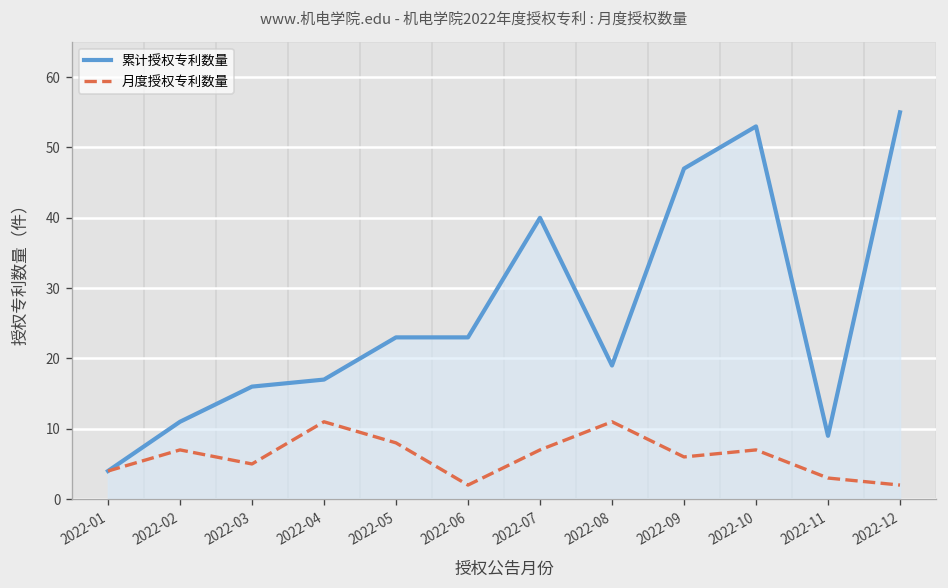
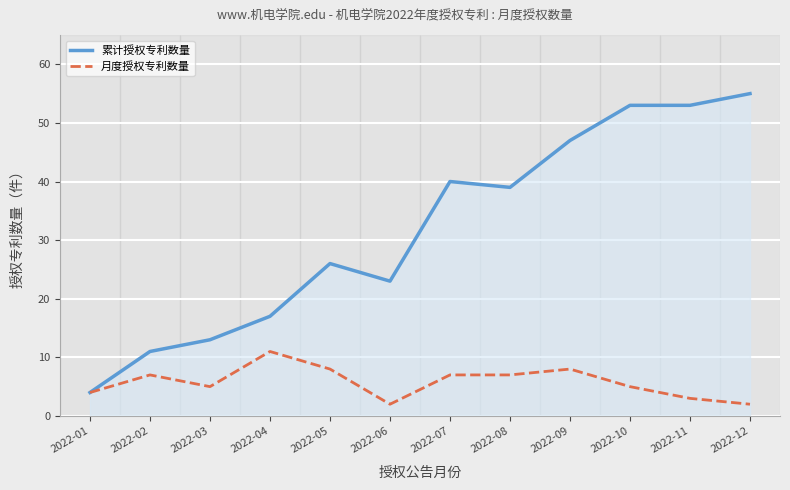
  {
    "累计授权专利数量": {
      "2022-02": 11,
-     "2022-03": 16,
+     "2022-03": 13,
      "2022-04": 17,
-     "2022-05": 23,
+     "2022-05": 26,
      "2022-06": 23,
      "2022-07": 40,
-     "2022-08": 19,
+     "2022-08": 39,
      "2022-09": 47,
      "2022-10": 53,
-     "2022-11": 9,
+     "2022-11": 53,
      "2022-12": 55
    },
    "月度授权专利数量": {
      "2022-02": 7,
      "2022-03": 5,
      "2022-04": 11,
      "2022-05": 8,
      "2022-06": 2,
      "2022-07": 7,
-     "2022-08": 11,
-     "2022-09": 6,
-     "2022-10": 7,
+     "2022-08": 7,
+     "2022-09": 8,
+     "2022-10": 5,
      "2022-11": 3,
      "2022-12": 2
    }
  }
